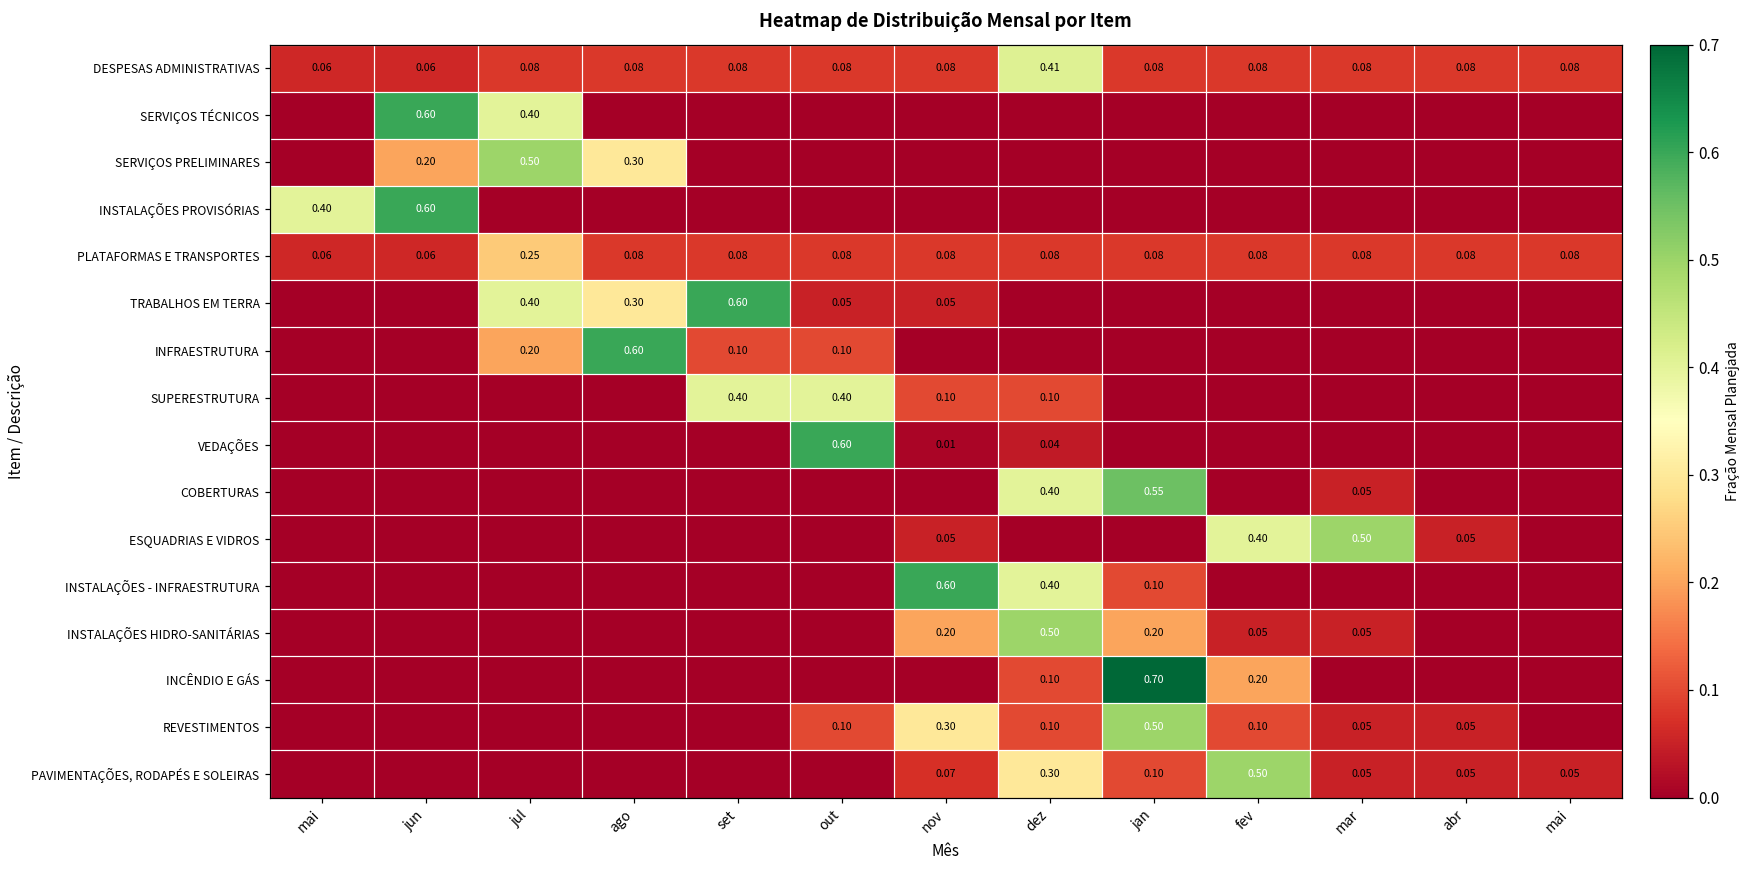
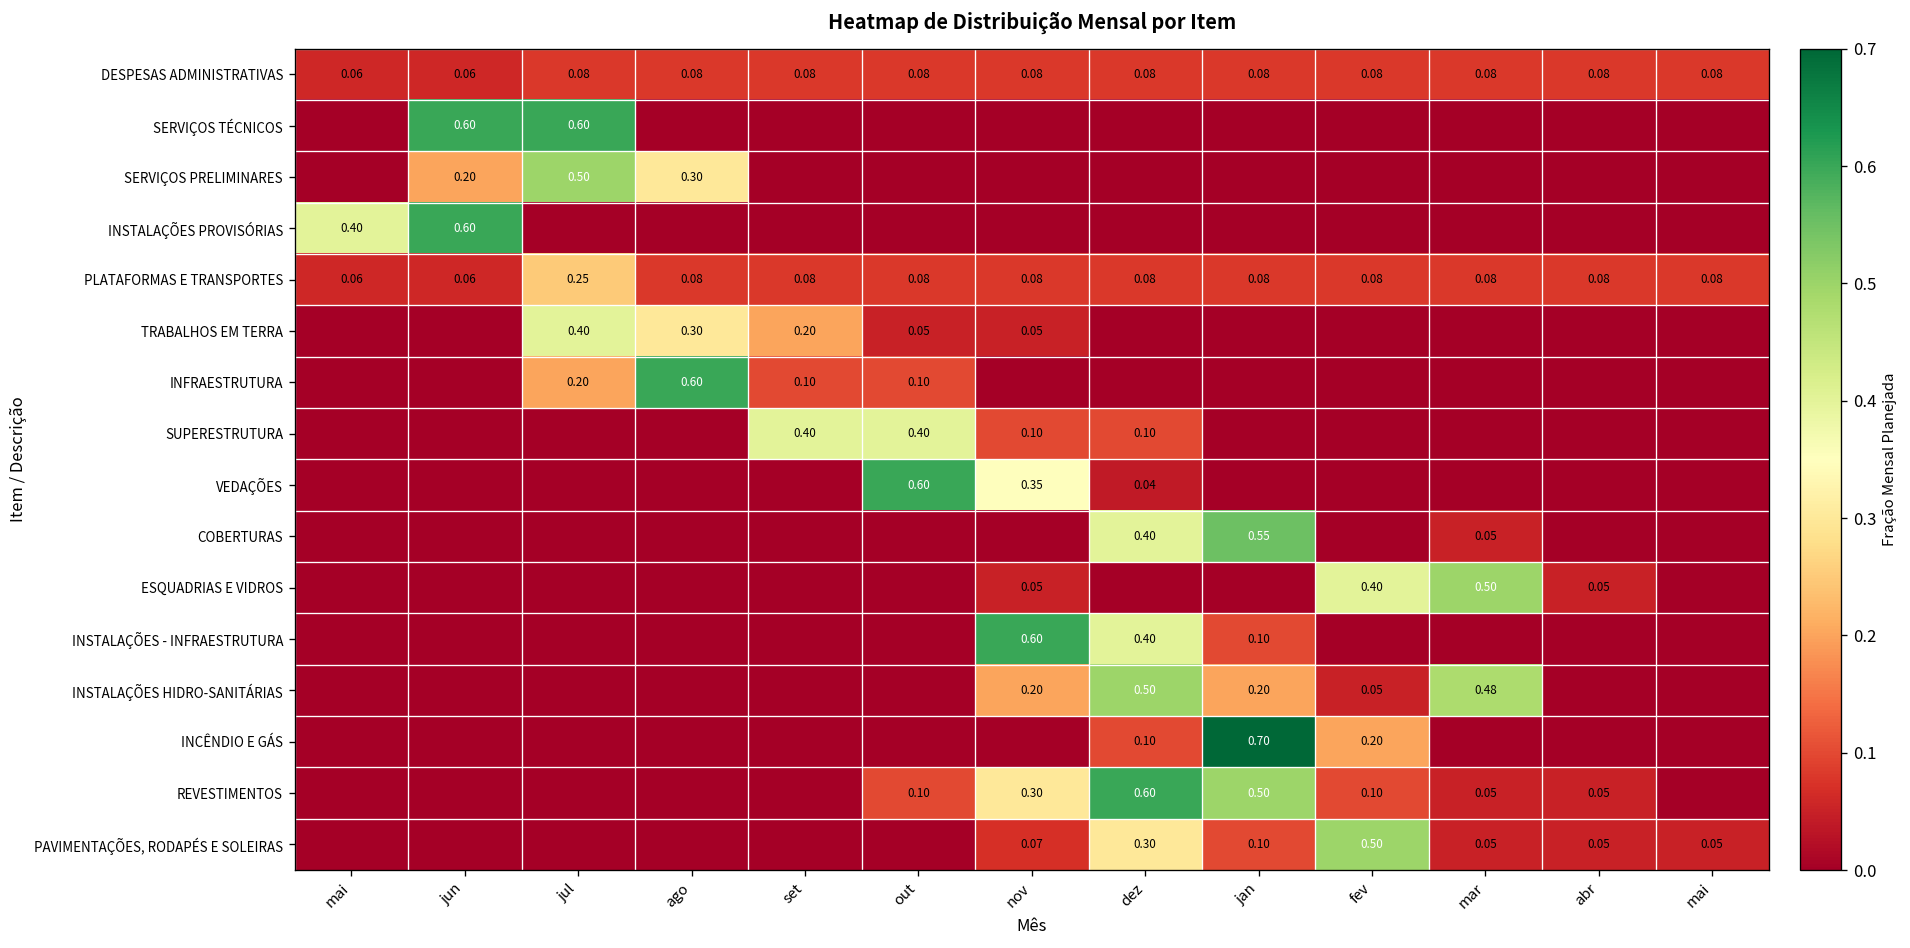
  {
    "DESPESAS ADMINISTRATIVAS": {
      "jun": 0.06,
      "jul": 0.08,
      "ago": 0.08,
      "set": 0.08,
      "out": 0.08,
      "nov": 0.08,
-     "dez": 0.41,
+     "dez": 0.08,
      "jan": 0.08,
      "fev": 0.08,
      "mar": 0.08,
      "abr": 0.08
    },
    "SERVIÇOS TÉCNICOS": {
      "jun": 0.60,
-     "jul": 0.40
+     "jul": 0.60
    },
    "SERVIÇOS PRELIMINARES": {
      "jun": 0.20,
      "jul": 0.50,
      "ago": 0.30
    },
    "INSTALAÇÕES PROVISÓRIAS": {
      "jun": 0.60
    },
    "PLATAFORMAS E TRANSPORTES": {
      "jun": 0.06,
      "jul": 0.25,
      "ago": 0.08,
      "set": 0.08,
      "out": 0.08,
      "nov": 0.08,
      "dez": 0.08,
      "jan": 0.08,
      "fev": 0.08,
      "mar": 0.08,
      "abr": 0.08
    },
    "TRABALHOS EM TERRA": {
      "jul": 0.40,
      "ago": 0.30,
-     "set": 0.60,
+     "set": 0.20,
      "out": 0.05,
      "nov": 0.05
    },
    "INFRAESTRUTURA": {
      "jul": 0.20,
      "ago": 0.60,
      "set": 0.10,
      "out": 0.10
    },
    "SUPERESTRUTURA": {
      "set": 0.40,
      "out": 0.40,
      "nov": 0.10,
      "dez": 0.10
    },
    "VEDAÇÕES": {
      "out": 0.60,
-     "nov": 0.01,
+     "nov": 0.35,
      "dez": 0.04
    },
    "COBERTURAS": {
      "dez": 0.40,
      "jan": 0.55,
      "mar": 0.05
    },
    "ESQUADRIAS E VIDROS": {
      "nov": 0.05,
      "fev": 0.40,
      "mar": 0.50,
      "abr": 0.05
    },
    "INSTALAÇÕES - INFRAESTRUTURA": {
      "nov": 0.60,
      "dez": 0.40,
      "jan": 0.10
    },
    "INSTALAÇÕES HIDRO-SANITÁRIAS": {
      "nov": 0.20,
      "dez": 0.50,
      "jan": 0.20,
      "fev": 0.05,
-     "mar": 0.05
+     "mar": 0.48
    },
    "INCÊNDIO E GÁS": {
      "dez": 0.10,
      "jan": 0.70,
      "fev": 0.20
    },
    "REVESTIMENTOS": {
      "out": 0.10,
      "nov": 0.30,
-     "dez": 0.10,
+     "dez": 0.60,
      "jan": 0.50,
      "fev": 0.10,
      "mar": 0.05,
      "abr": 0.05
    },
    "PAVIMENTAÇÕES, RODAPÉS E SOLEIRAS": {
      "nov": 0.07,
      "dez": 0.30,
      "jan": 0.10,
      "fev": 0.50,
      "mar": 0.05,
      "abr": 0.05
    }
  }
